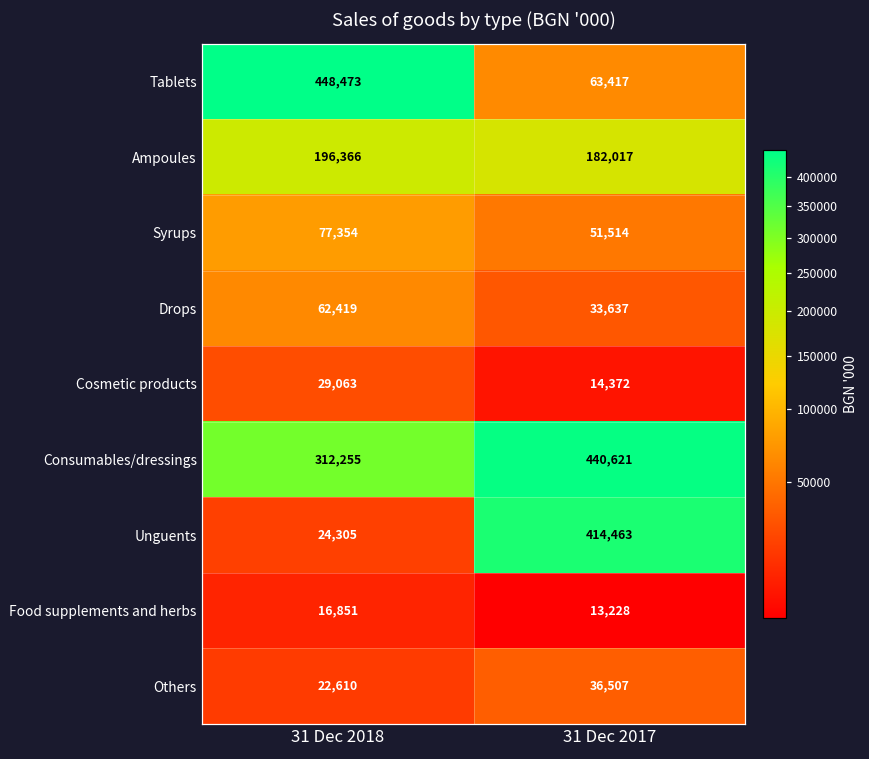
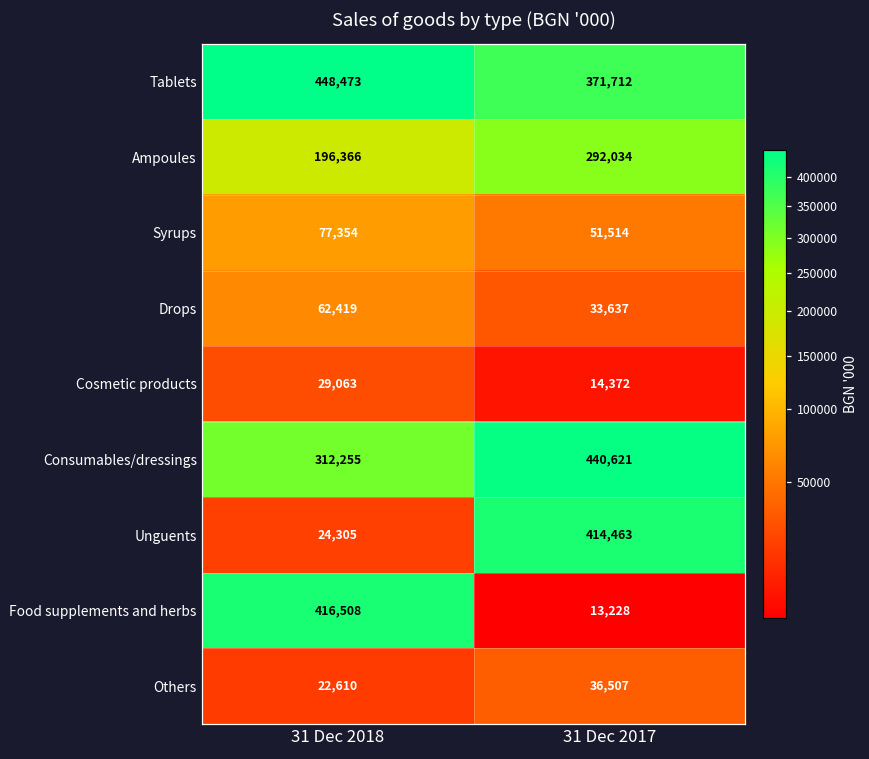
  {
    "Tablets": {
      "31 Dec 2018": "448,473",
-     "31 Dec 2017": "63,417"
+     "31 Dec 2017": "371,712"
    },
    "Ampoules": {
      "31 Dec 2018": "196,366",
-     "31 Dec 2017": "182,017"
+     "31 Dec 2017": "292,034"
    },
    "Syrups": {
      "31 Dec 2018": "77,354",
      "31 Dec 2017": "51,514"
    },
    "Drops": {
      "31 Dec 2018": "62,419",
      "31 Dec 2017": "33,637"
    },
    "Cosmetic products": {
      "31 Dec 2018": "29,063",
      "31 Dec 2017": "14,372"
    },
    "Consumables/dressings": {
      "31 Dec 2018": "312,255",
      "31 Dec 2017": "440,621"
    },
    "Unguents": {
      "31 Dec 2018": "24,305",
      "31 Dec 2017": "414,463"
    },
    "Food supplements and herbs": {
-     "31 Dec 2018": "16,851",
+     "31 Dec 2018": "416,508",
      "31 Dec 2017": "13,228"
    },
    "Others": {
      "31 Dec 2018": "22,610",
      "31 Dec 2017": "36,507"
    }
  }
